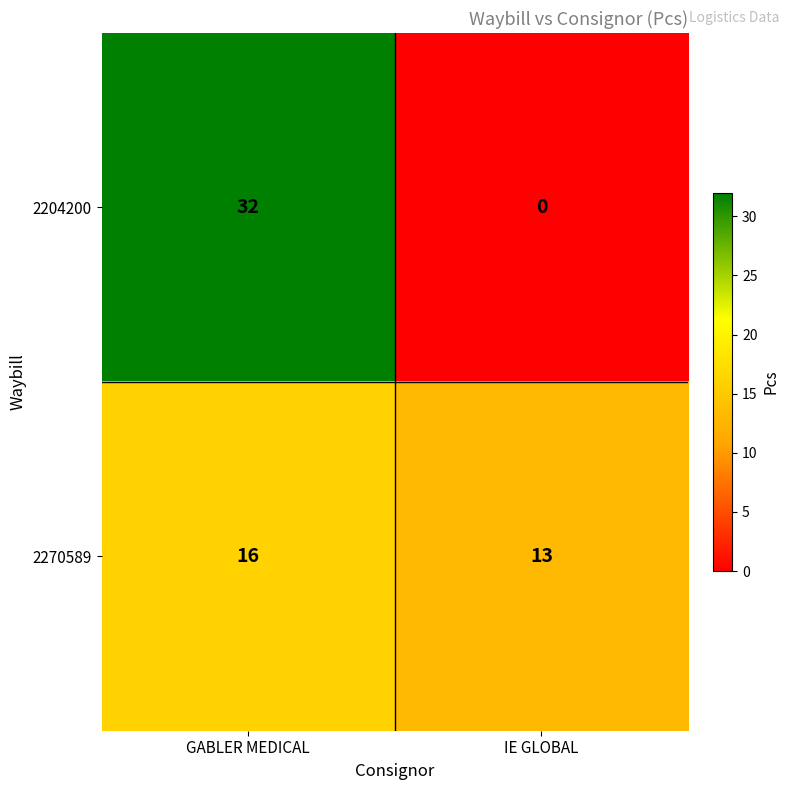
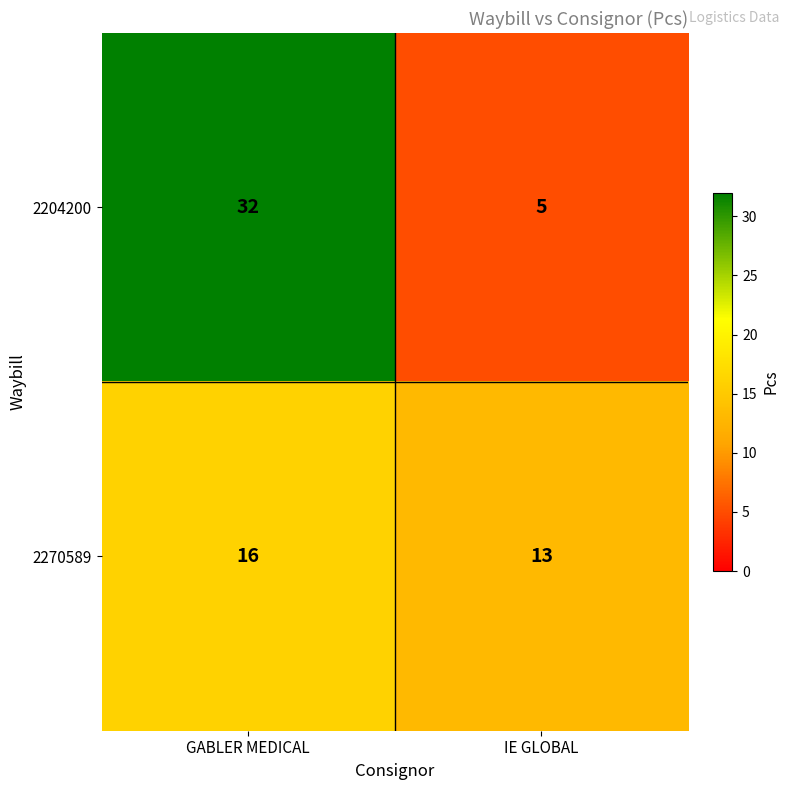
  {
    "2204200": {
      "GABLER MEDICAL": 32,
-     "IE GLOBAL": 0
+     "IE GLOBAL": 5
    },
    "2270589": {
      "GABLER MEDICAL": 16,
      "IE GLOBAL": 13
    }
  }
